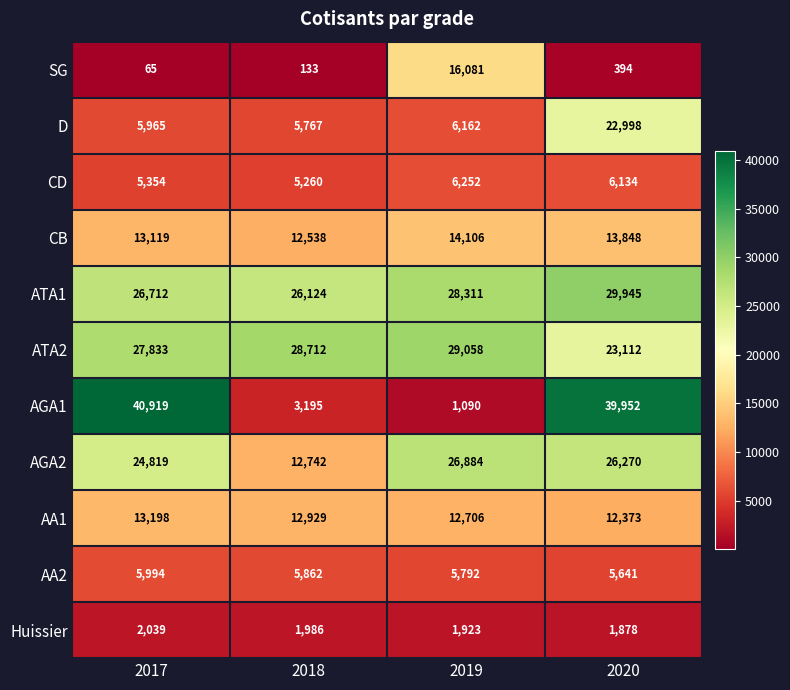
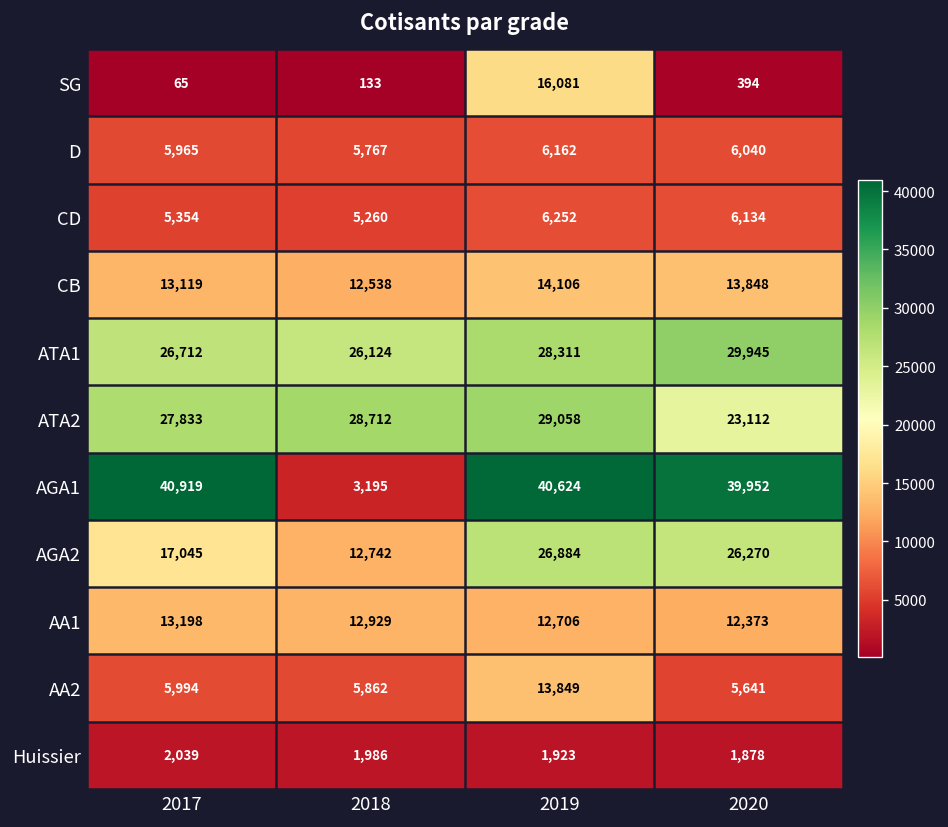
  {
    "SG": {
      "2017": "65",
      "2018": "133",
      "2019": "16,081",
      "2020": "394"
    },
    "D": {
      "2017": "5,965",
      "2018": "5,767",
      "2019": "6,162",
-     "2020": "22,998"
+     "2020": "6,040"
    },
    "CD": {
      "2017": "5,354",
      "2018": "5,260",
      "2019": "6,252",
      "2020": "6,134"
    },
    "CB": {
      "2017": "13,119",
      "2018": "12,538",
      "2019": "14,106",
      "2020": "13,848"
    },
    "ATA1": {
      "2017": "26,712",
      "2018": "26,124",
      "2019": "28,311",
      "2020": "29,945"
    },
    "ATA2": {
      "2017": "27,833",
      "2018": "28,712",
      "2019": "29,058",
      "2020": "23,112"
    },
    "AGA1": {
      "2017": "40,919",
      "2018": "3,195",
-     "2019": "1,090",
+     "2019": "40,624",
      "2020": "39,952"
    },
    "AGA2": {
-     "2017": "24,819",
+     "2017": "17,045",
      "2018": "12,742",
      "2019": "26,884",
      "2020": "26,270"
    },
    "AA1": {
      "2017": "13,198",
      "2018": "12,929",
      "2019": "12,706",
      "2020": "12,373"
    },
    "AA2": {
      "2017": "5,994",
      "2018": "5,862",
-     "2019": "5,792",
+     "2019": "13,849",
      "2020": "5,641"
    },
    "Huissier": {
      "2017": "2,039",
      "2018": "1,986",
      "2019": "1,923",
      "2020": "1,878"
    }
  }
